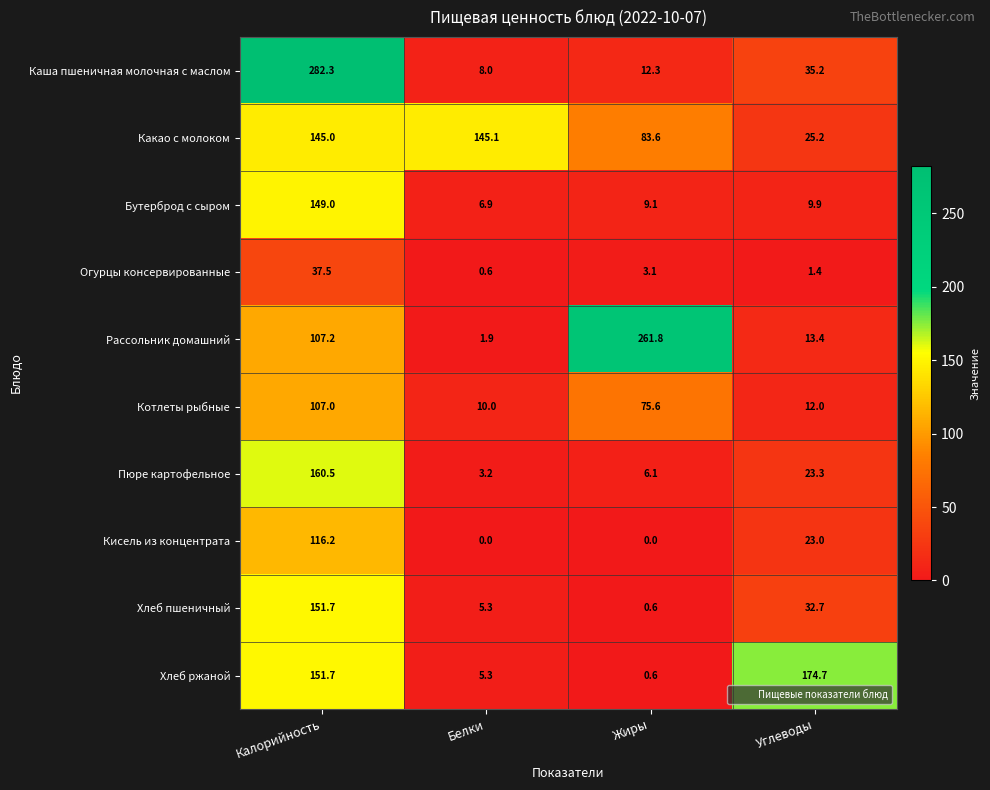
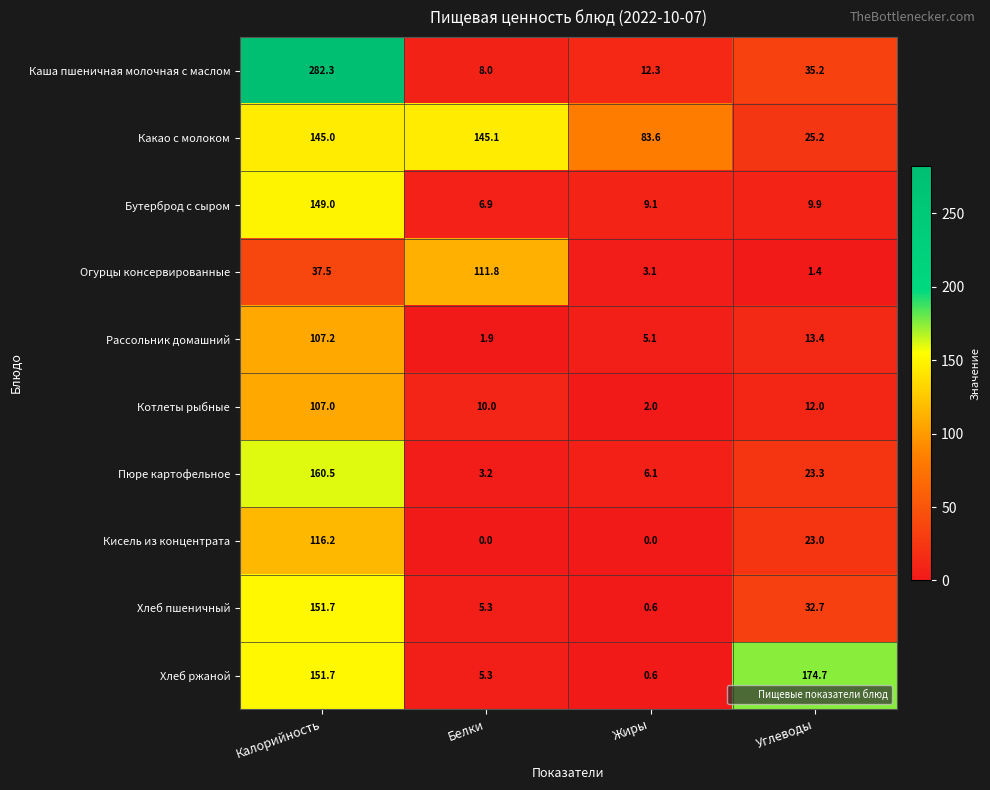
  {
    "Каша пшеничная молочная с маслом": {
      "Калорийность": 282.3,
      "Белки": 8.0,
      "Жиры": 12.3,
      "Углеводы": 35.2
    },
    "Какао с молоком": {
      "Калорийность": 145.0,
      "Белки": 145.1,
      "Жиры": 83.6,
      "Углеводы": 25.2
    },
    "Бутерброд с сыром": {
      "Калорийность": 149.0,
      "Белки": 6.9,
      "Жиры": 9.1,
      "Углеводы": 9.9
    },
    "Огурцы консервированные": {
      "Калорийность": 37.5,
-     "Белки": 0.6,
+     "Белки": 111.8,
      "Жиры": 3.1,
      "Углеводы": 1.4
    },
    "Рассольник домашний": {
      "Калорийность": 107.2,
      "Белки": 1.9,
-     "Жиры": 261.8,
+     "Жиры": 5.1,
      "Углеводы": 13.4
    },
    "Котлеты рыбные": {
      "Калорийность": 107.0,
      "Белки": 10.0,
-     "Жиры": 75.6,
+     "Жиры": 2.0,
      "Углеводы": 12.0
    },
    "Пюре картофельное": {
      "Калорийность": 160.5,
      "Белки": 3.2,
      "Жиры": 6.1,
      "Углеводы": 23.3
    },
    "Кисель из концентрата": {
      "Калорийность": 116.2,
      "Белки": 0.0,
      "Жиры": 0.0,
      "Углеводы": 23.0
    },
    "Хлеб пшеничный": {
      "Калорийность": 151.7,
      "Белки": 5.3,
      "Жиры": 0.6,
      "Углеводы": 32.7
    },
    "Хлеб ржаной": {
      "Калорийность": 151.7,
      "Белки": 5.3,
      "Жиры": 0.6,
      "Углеводы": 174.7
    }
  }
